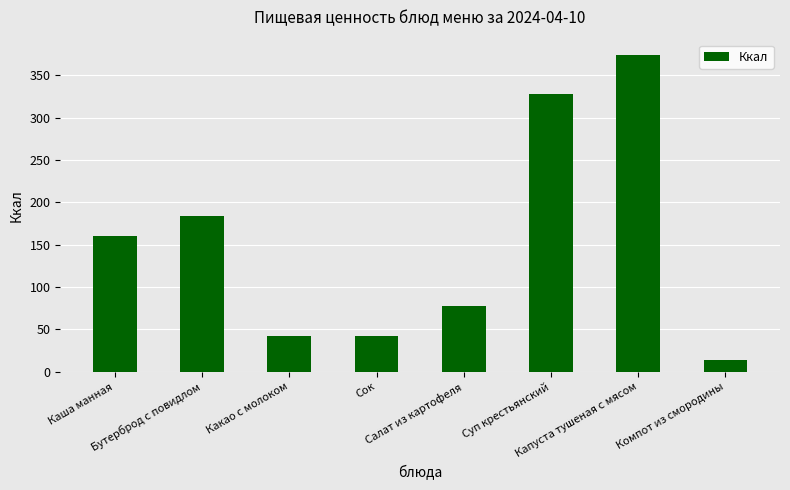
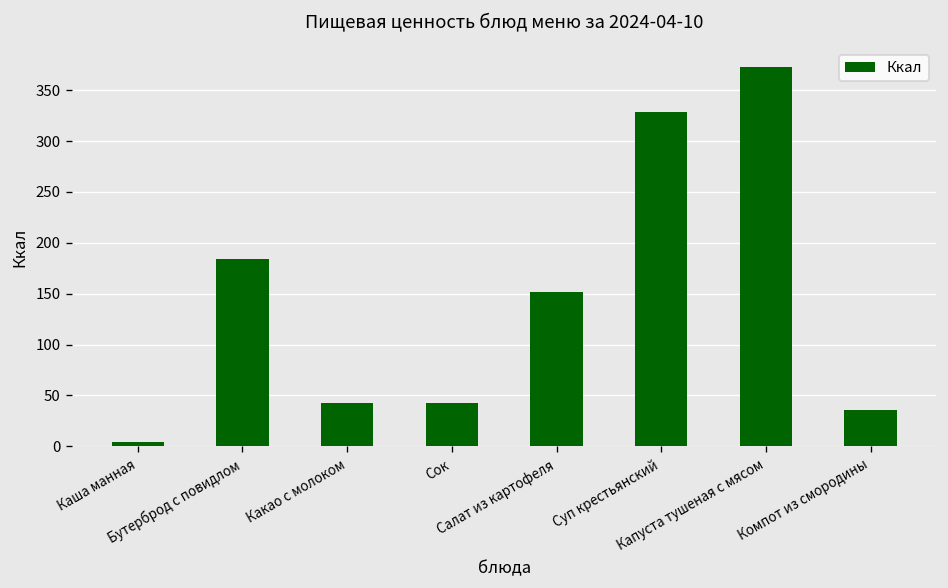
  {
-   "Каша манная": 160,
+   "Каша манная": 0,
    "Бутерброд с повидлом": 180,
    "Какао с молоком": 40,
    "Сок": 40,
-   "Салат из картофеля": 80,
+   "Салат из картофеля": 150,
    "Суп крестьянский": 330,
    "Капуста тушеная с мясом": 370,
-   "Компот из смородины": 10
+   "Компот из смородины": 40
  }
